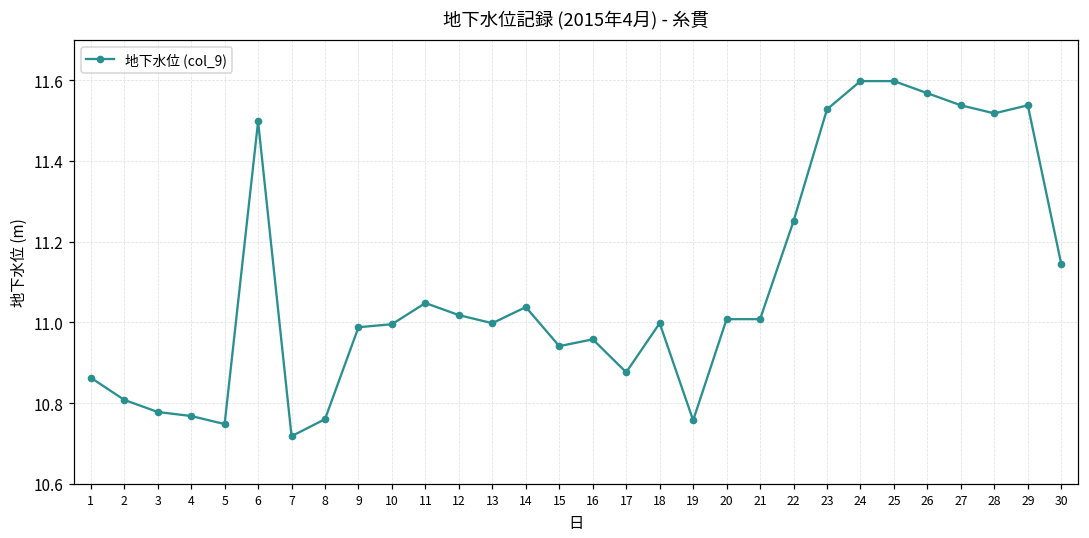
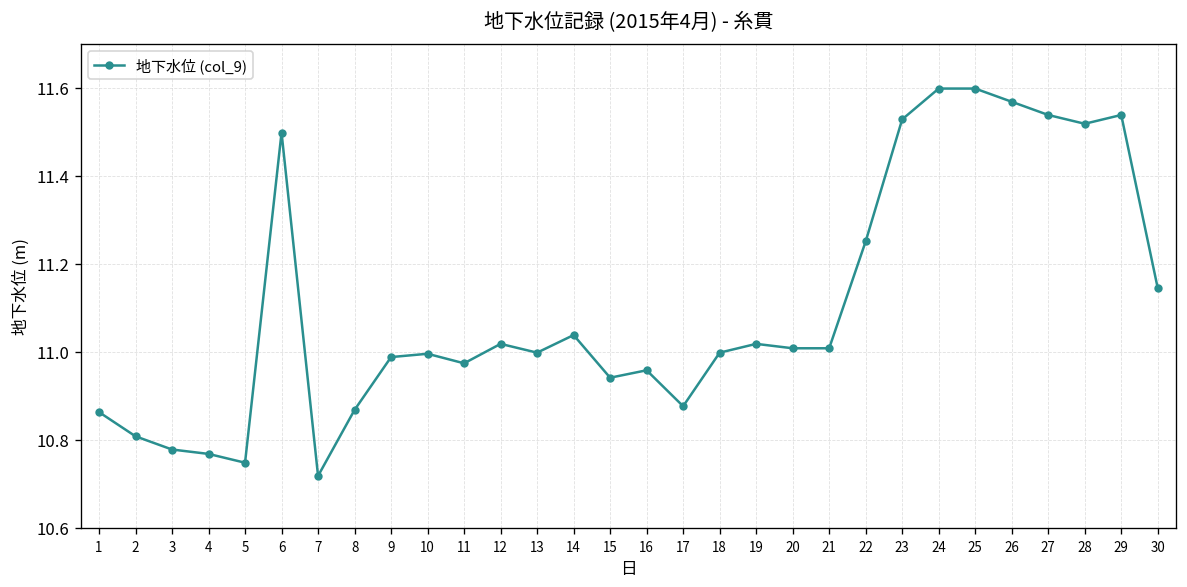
  {
    "1": 10.86,
    "2": 10.81,
    "3": 10.78,
    "4": 10.77,
    "5": 10.75,
    "6": 11.50,
    "7": 10.72,
-   "8": 10.76,
+   "8": 10.87,
    "9": 10.99,
    "10": 11.00,
-   "11": 11.05,
+   "11": 10.97,
    "12": 11.02,
    "13": 11.00,
    "14": 11.04,
    "15": 10.94,
    "16": 10.96,
    "17": 10.88,
    "18": 11.00,
-   "19": 10.76,
+   "19": 11.02,
    "20": 11.01,
    "21": 11.01,
    "22": 11.25,
    "23": 11.53,
    "24": 11.60,
    "25": 11.60,
    "26": 11.57,
    "27": 11.54,
    "28": 11.52,
    "29": 11.54,
    "30": 11.14
  }
